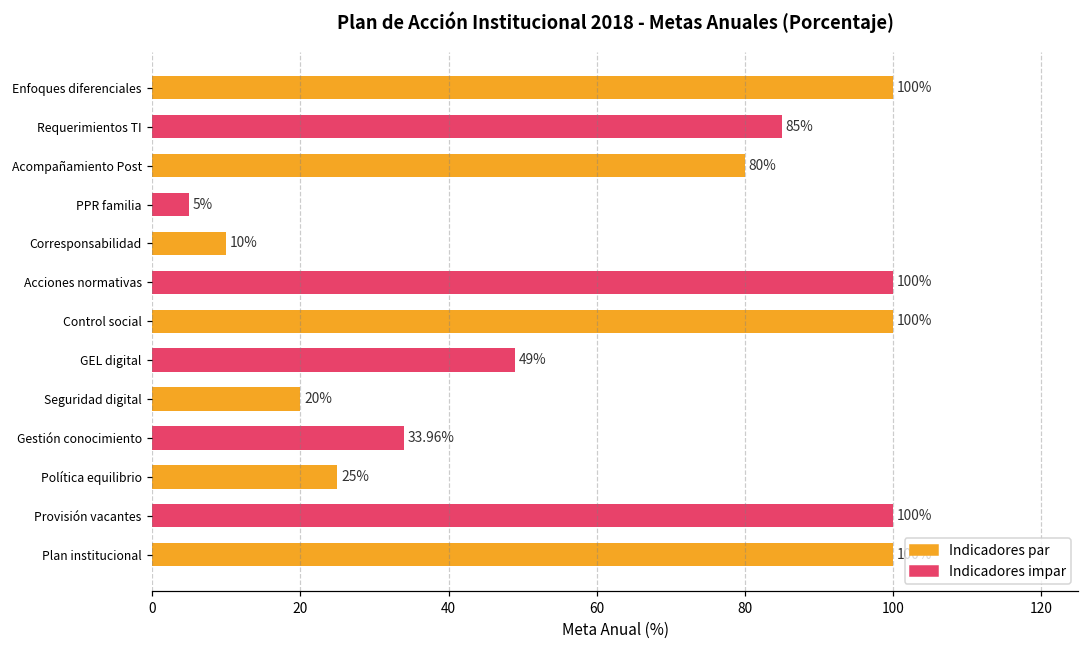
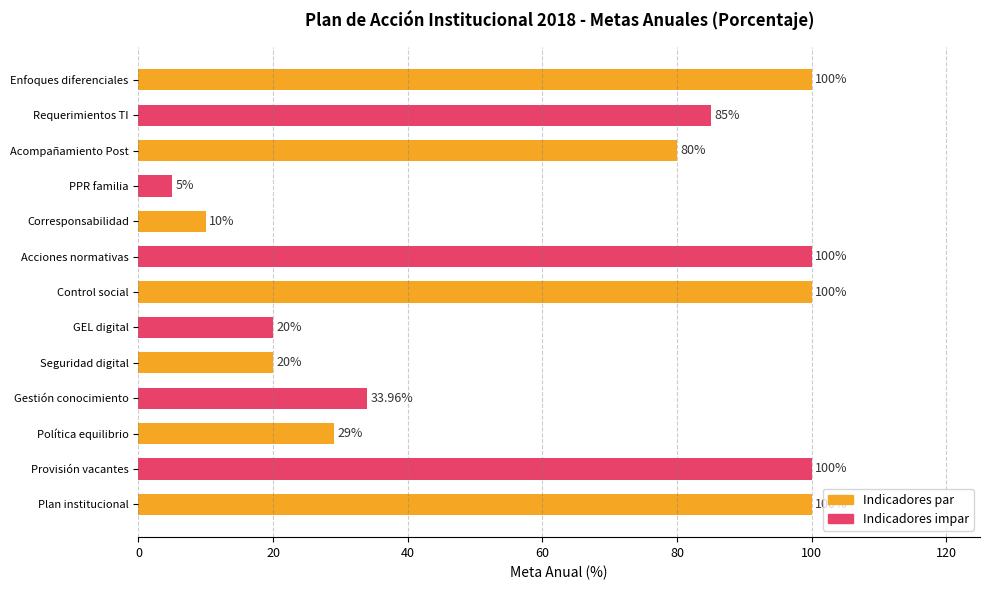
  {
    "Enfoques diferenciales": "100%",
    "Requerimientos TI": "85%",
    "Acompañamiento Post": "80%",
    "PPR familia": "5%",
    "Corresponsabilidad": "10%",
    "Acciones normativas": "100%",
    "Control social": "100%",
-   "GEL digital": "49%",
+   "GEL digital": "20%",
    "Seguridad digital": "20%",
    "Gestión conocimiento": "33.96%",
-   "Política equilibrio": "25%",
+   "Política equilibrio": "29%",
    "Provisión vacantes": "100%"
  }
